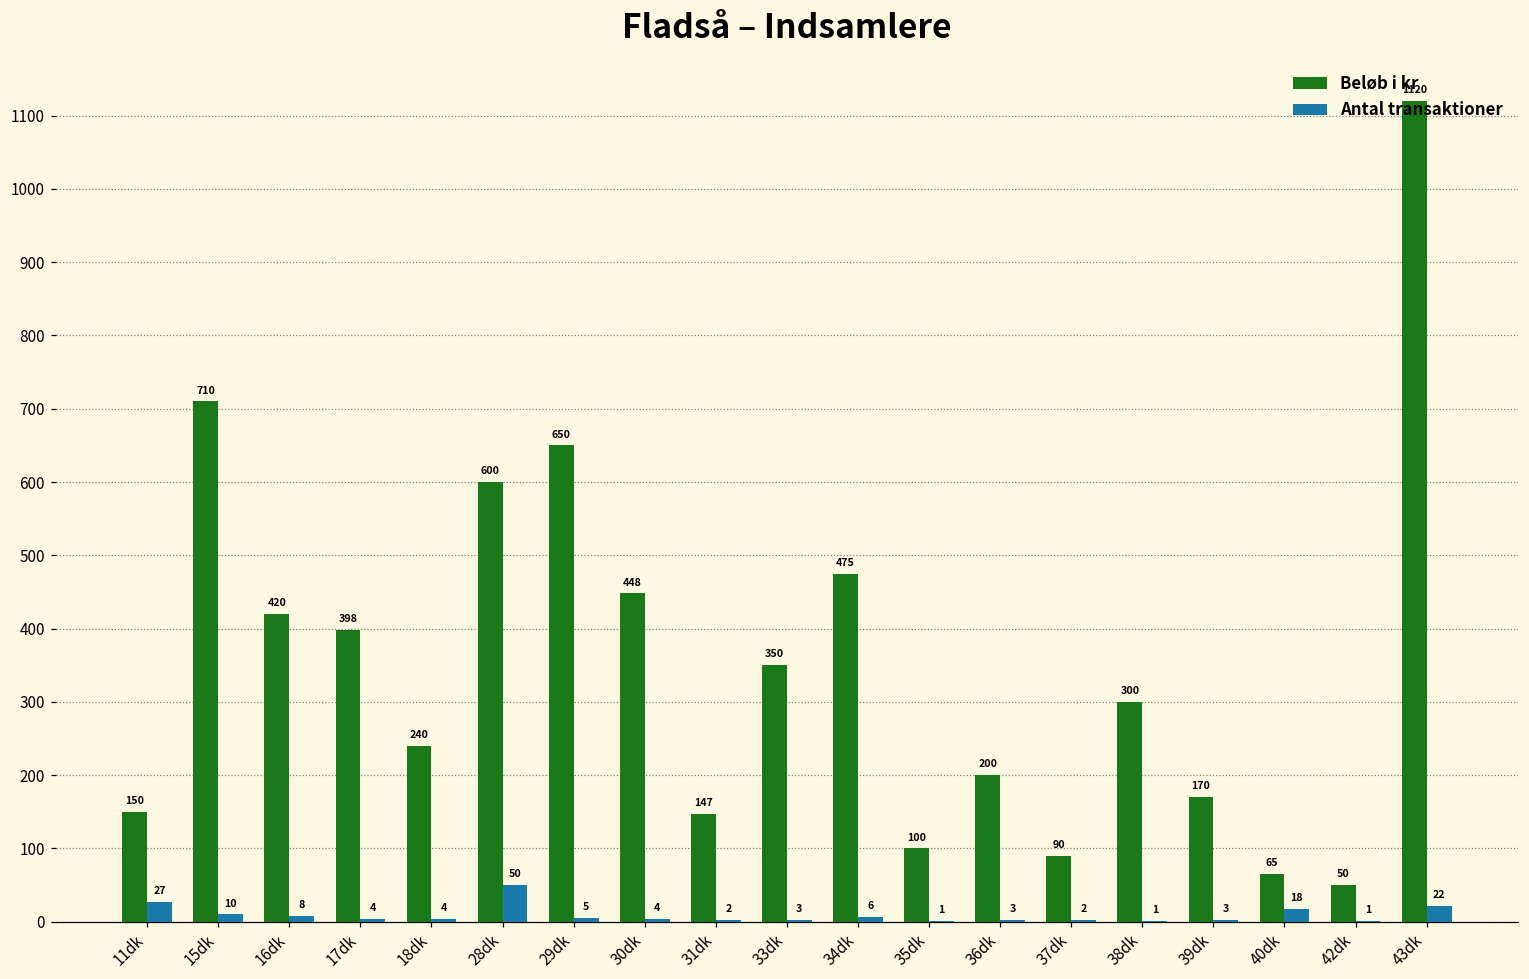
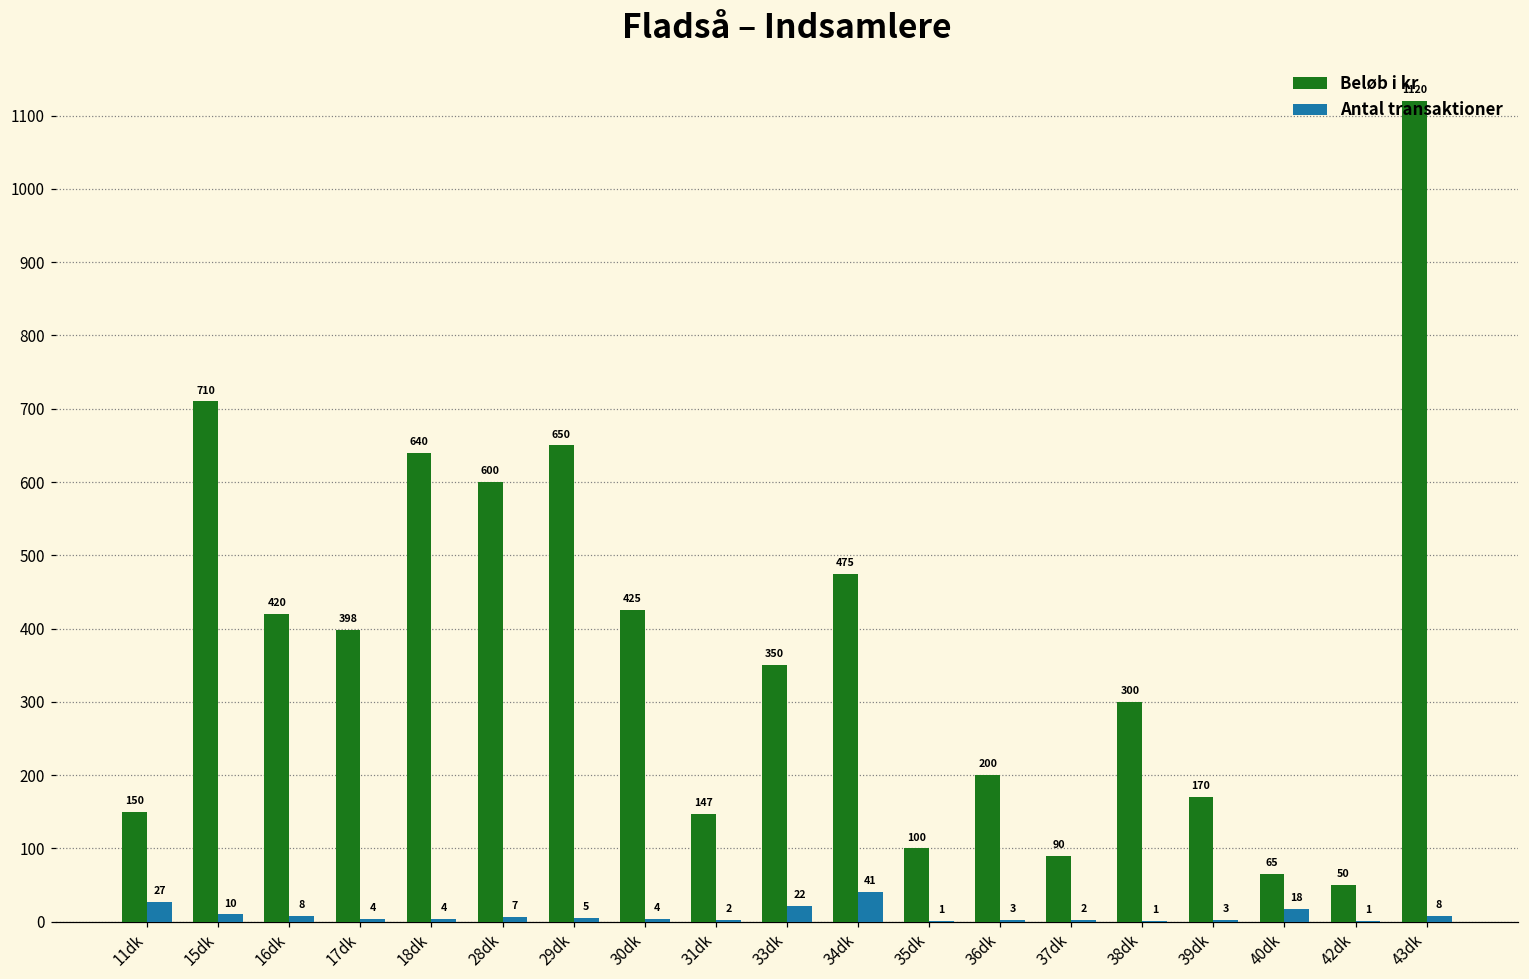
  {
    "Beløb i kr": {
      "11dk": 150,
      "15dk": 710,
      "16dk": 420,
      "17dk": 398,
-     "18dk": 240,
+     "18dk": 640,
      "28dk": 600,
      "29dk": 650,
-     "30dk": 448,
+     "30dk": 425,
      "31dk": 147,
      "33dk": 350,
      "34dk": 475,
      "35dk": 100,
      "36dk": 200,
      "37dk": 90,
      "38dk": 300,
      "39dk": 170,
      "40dk": 65,
      "42dk": 50,
      "43dk": 1120
    },
    "Antal transaktioner": {
      "11dk": 27,
      "15dk": 10,
      "16dk": 8,
      "17dk": 4,
      "18dk": 4,
-     "28dk": 50,
+     "28dk": 7,
      "29dk": 5,
      "30dk": 4,
      "31dk": 2,
-     "33dk": 3,
-     "34dk": 6,
+     "33dk": 22,
+     "34dk": 41,
      "35dk": 1,
      "36dk": 3,
      "37dk": 2,
      "38dk": 1,
      "39dk": 3,
      "40dk": 18,
      "42dk": 1,
-     "43dk": 22
+     "43dk": 8
    }
  }
